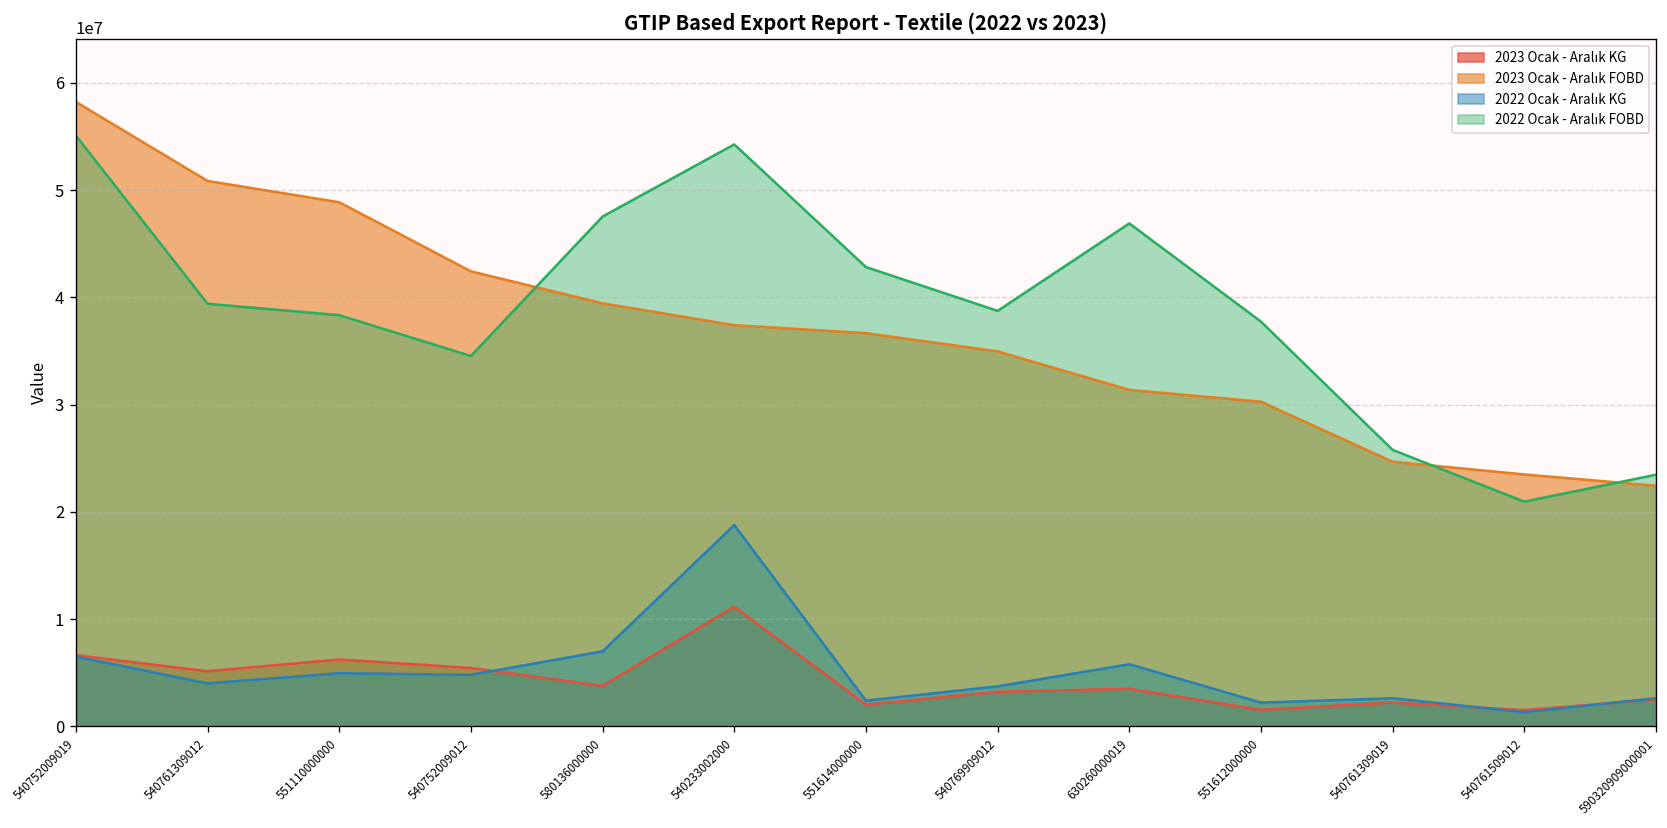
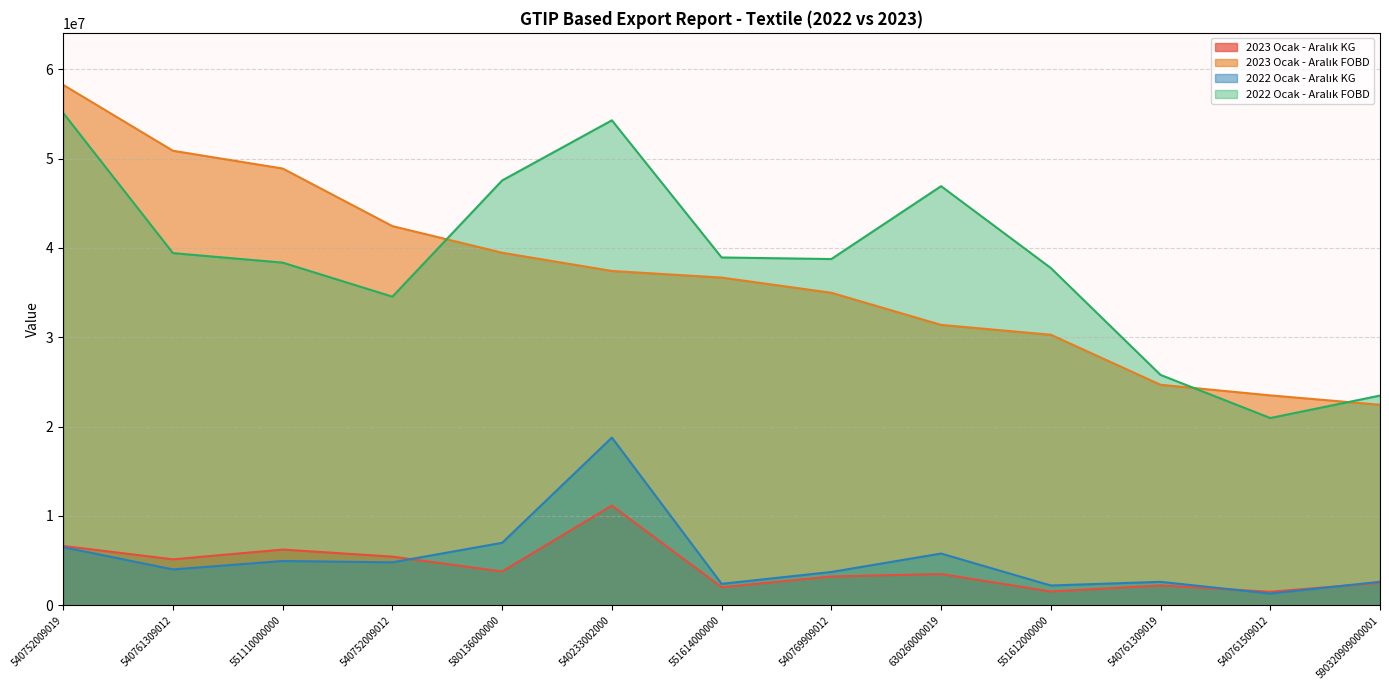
  {
    "2022 Ocak - Aralık KG": {
      "540761309012": 4000000,
      "551110000000": 5000000,
      "540752009012": 5000000,
      "580136000000": 7000000,
      "540233002000": 19000000,
      "551614000000": 2000000,
      "540769909012": 4000000,
      "630260000019": 6000000,
      "551612000000": 2000000,
      "540761309019": 3000000
    },
    "2022 Ocak - Aralık FOBD": {
      "540752009019": 55000000,
      "540761309012": 39000000,
      "551110000000": 38000000,
      "540752009012": 35000000,
      "580136000000": 48000000,
      "540233002000": 54000000,
-     "551614000000": 43000000,
+     "551614000000": 39000000,
      "540769909012": 39000000,
      "630260000019": 47000000,
      "551612000000": 38000000,
      "540761309019": 26000000,
      "540761509012": 21000000,
      "590320909000001": 23000000
    }
  }
